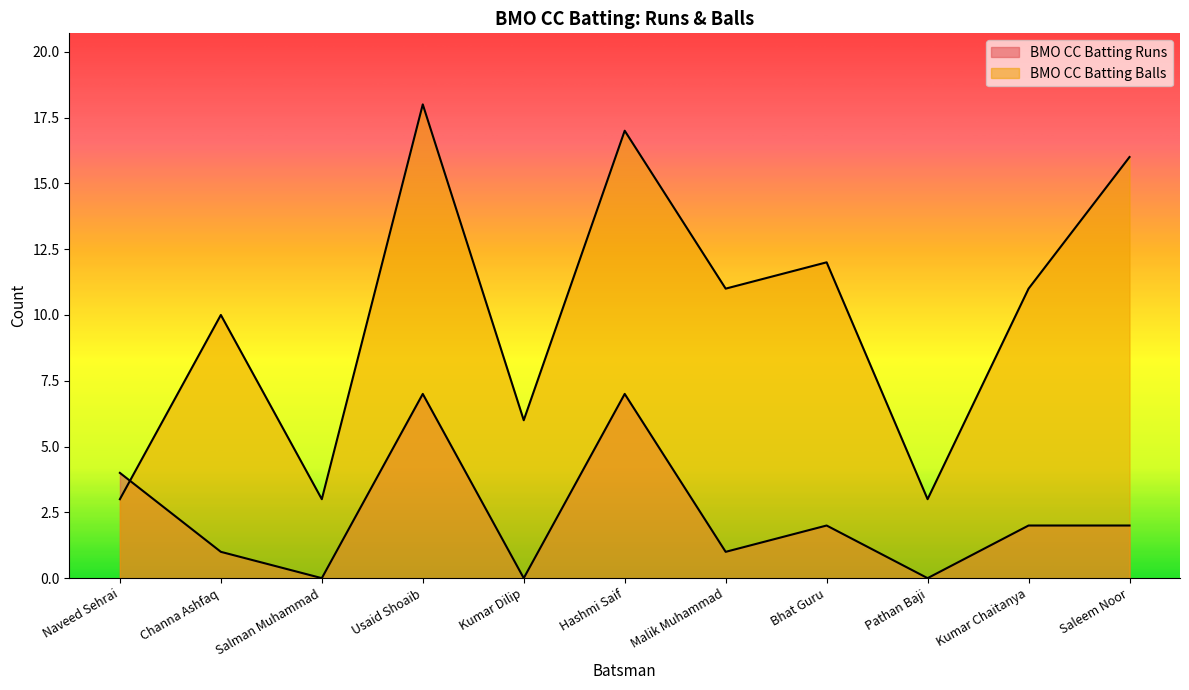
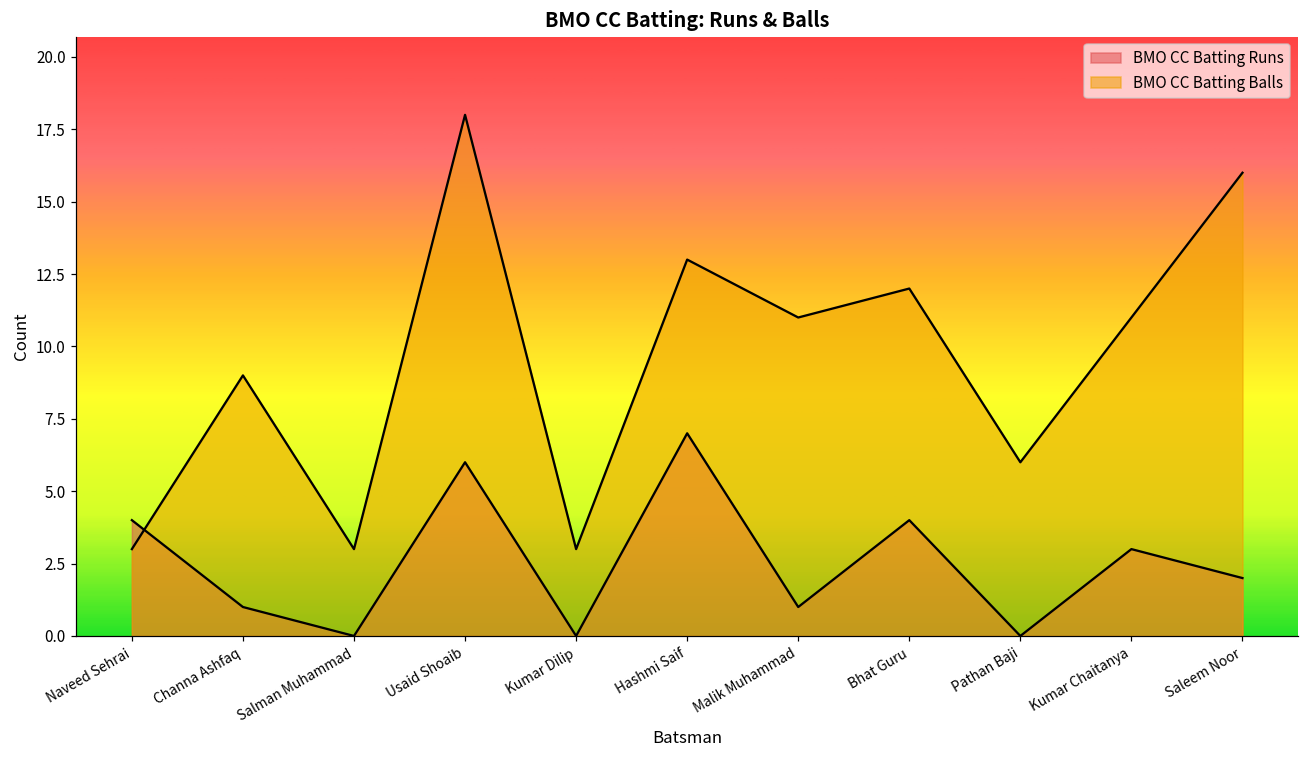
  {
    "BMO CC Batting Runs": {
      "Naveed Sehrai": 4,
      "Channa Ashfaq": 1,
      "Salman Muhammad": 0,
-     "Usaid Shoaib": 7,
+     "Usaid Shoaib": 6,
      "Kumar Dilip": 0,
      "Hashmi Saif": 7,
      "Malik Muhammad": 1,
-     "Bhat Guru": 2,
+     "Bhat Guru": 4,
      "Pathan Baji": 0,
-     "Kumar Chaitanya": 2,
+     "Kumar Chaitanya": 3,
      "Saleem Noor": 2
    },
    "BMO CC Batting Balls": {
      "Naveed Sehrai": 3,
-     "Channa Ashfaq": 10,
+     "Channa Ashfaq": 9,
      "Salman Muhammad": 3,
      "Usaid Shoaib": 18,
-     "Kumar Dilip": 6,
-     "Hashmi Saif": 17,
+     "Kumar Dilip": 3,
+     "Hashmi Saif": 13,
      "Malik Muhammad": 11,
      "Bhat Guru": 12,
-     "Pathan Baji": 3,
+     "Pathan Baji": 6,
      "Kumar Chaitanya": 11,
      "Saleem Noor": 16
    }
  }
